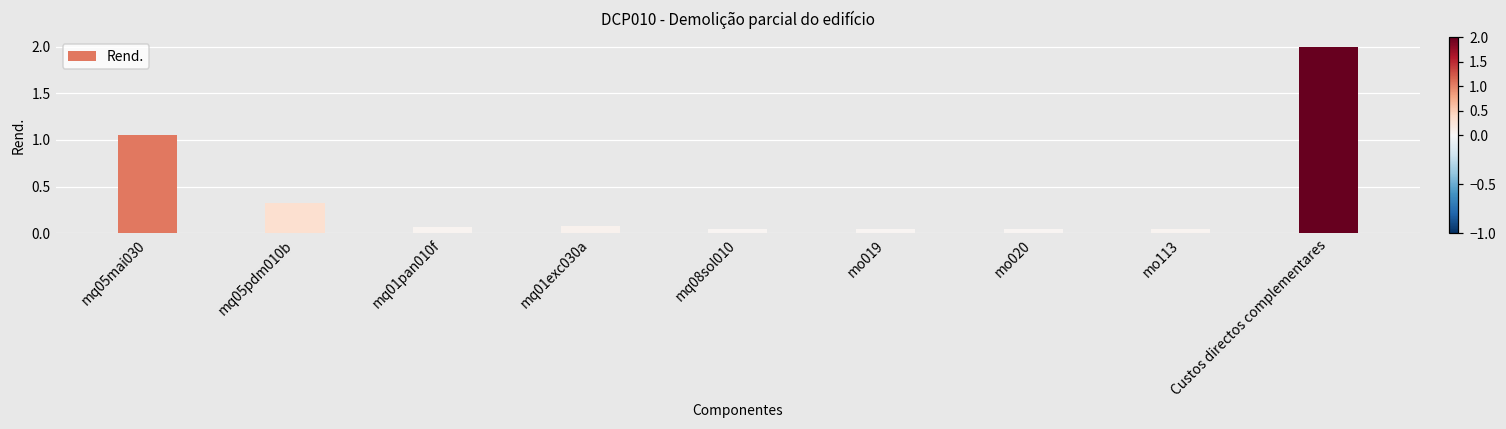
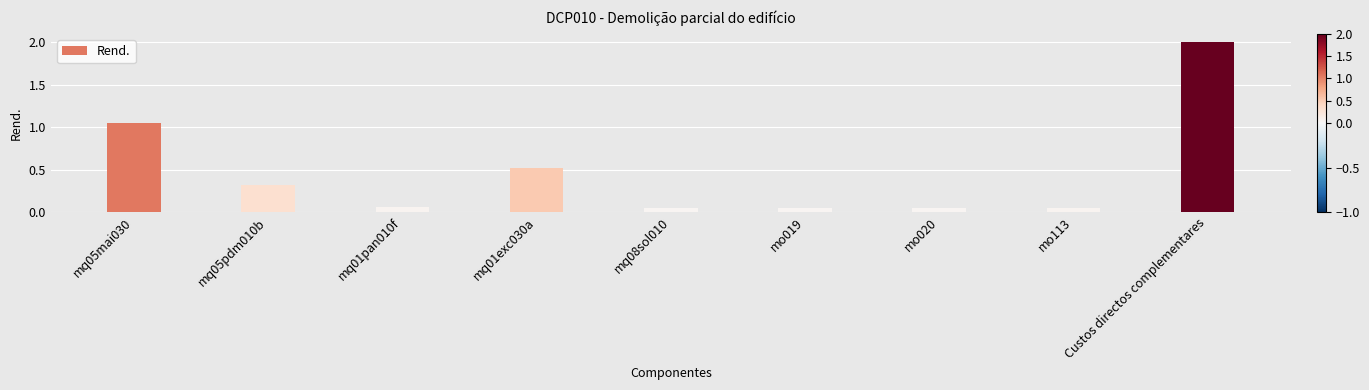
  {
    "mq05mai030": 1.1,
    "mq05pdm010b": 0.3,
    "mq01pan010f": 0.1,
-   "mq01exc030a": 0.1,
+   "mq01exc030a": 0.5,
    "mq08sol010": 0.0,
    "mo019": 0.0,
    "mo020": 0.0,
    "mo113": 0.1,
    "Custos directos complementares": 2.0
  }
